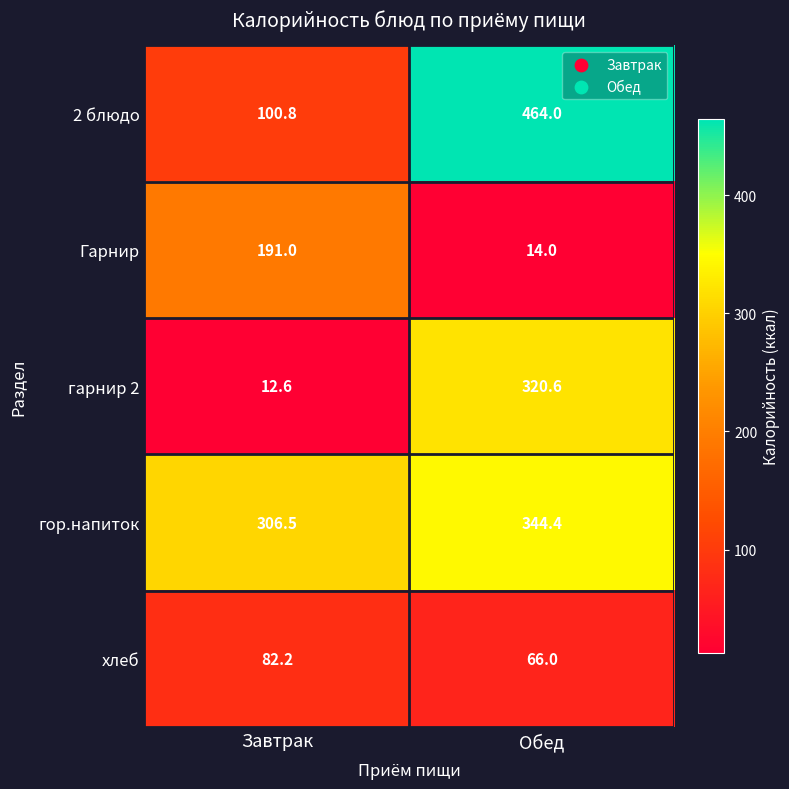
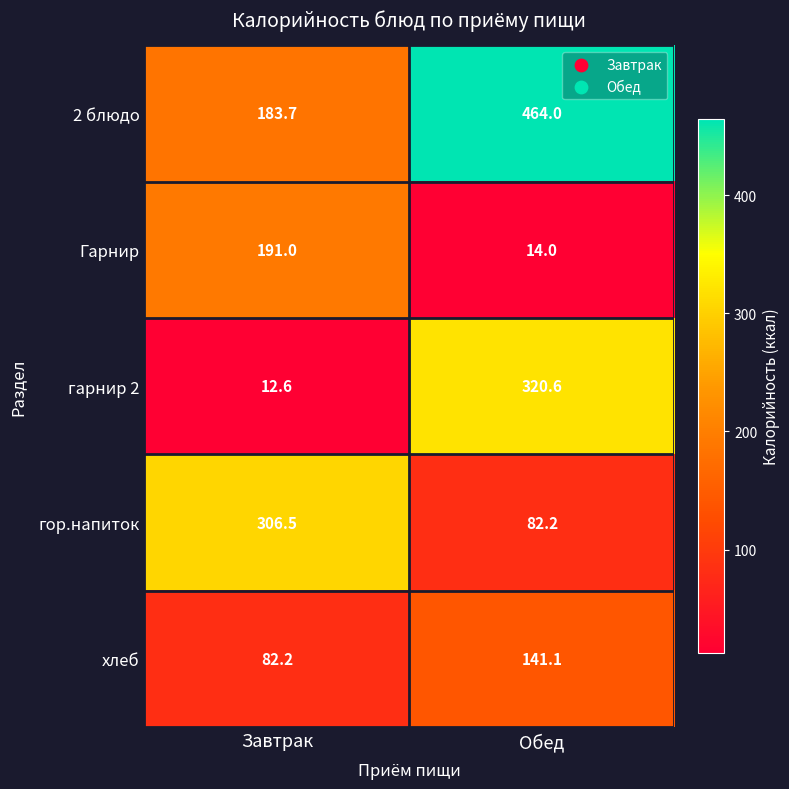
  {
    "2 блюдо": {
-     "Завтрак": 100.8,
+     "Завтрак": 183.7,
      "Обед": 464.0
    },
    "Гарнир": {
      "Завтрак": 191.0,
      "Обед": 14.0
    },
    "гарнир 2": {
      "Завтрак": 12.6,
      "Обед": 320.6
    },
    "гор.напиток": {
      "Завтрак": 306.5,
-     "Обед": 344.4
+     "Обед": 82.2
    },
    "хлеб": {
      "Завтрак": 82.2,
-     "Обед": 66.0
+     "Обед": 141.1
    }
  }
